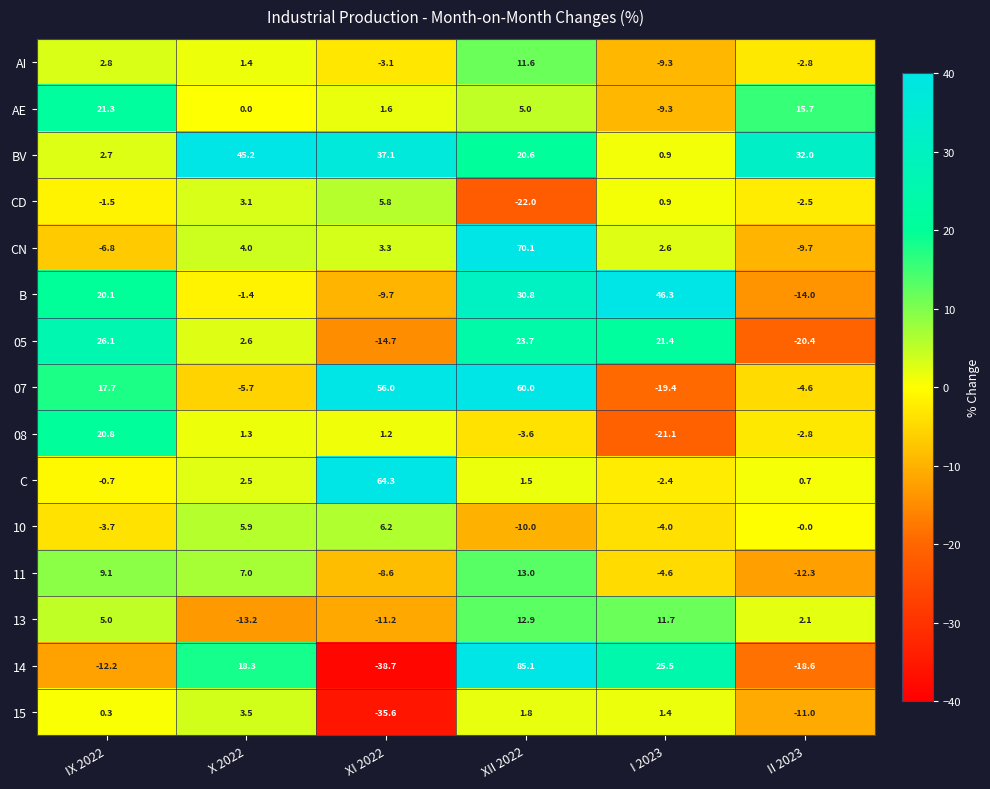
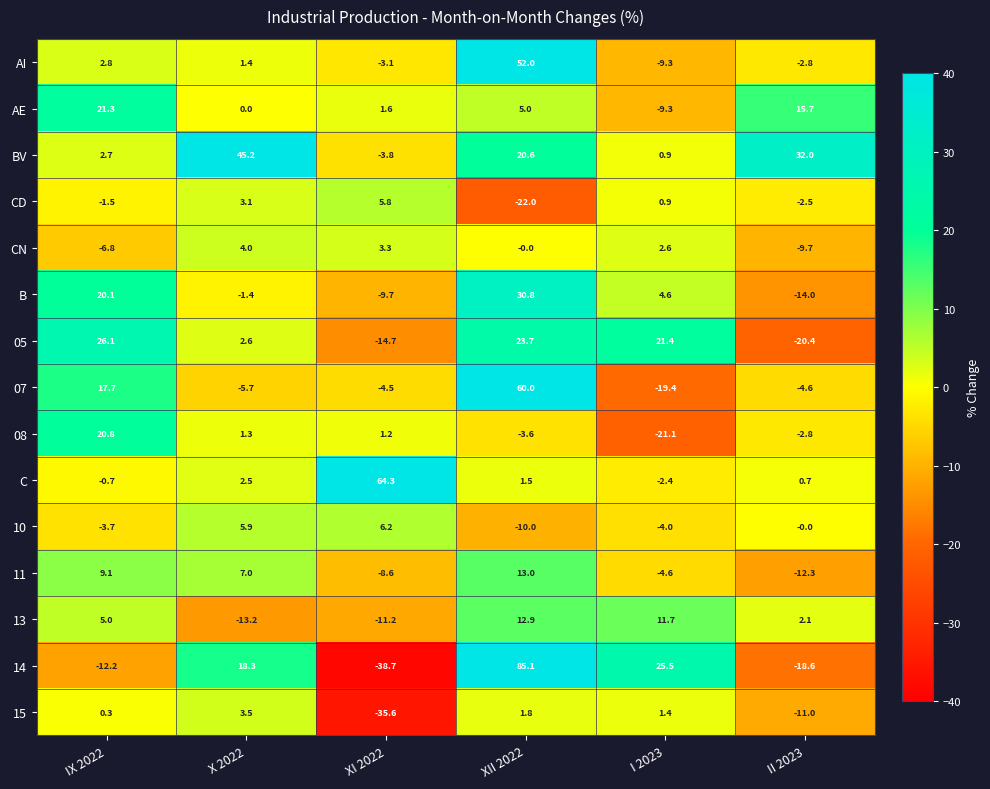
  {
    "AI": {
      "IX 2022": 2.8,
      "X 2022": 1.4,
      "XI 2022": -3.1,
-     "XII 2022": 11.6,
+     "XII 2022": 52.0,
      "I 2023": -9.3,
      "II 2023": -2.8
    },
    "AE": {
      "IX 2022": 21.3,
      "X 2022": 0.0,
      "XI 2022": 1.6,
      "XII 2022": 5.0,
      "I 2023": -9.3,
      "II 2023": 15.7
    },
    "BV": {
      "IX 2022": 2.7,
      "X 2022": 45.2,
-     "XI 2022": 37.1,
+     "XI 2022": -3.8,
      "XII 2022": 20.6,
      "I 2023": 0.9,
      "II 2023": 32.0
    },
    "CD": {
      "IX 2022": -1.5,
      "X 2022": 3.1,
      "XI 2022": 5.8,
      "XII 2022": -22.0,
      "I 2023": 0.9,
      "II 2023": -2.5
    },
    "CN": {
      "IX 2022": -6.8,
      "X 2022": 4.0,
      "XI 2022": 3.3,
-     "XII 2022": 70.1,
+     "XII 2022": -0.0,
      "I 2023": 2.6,
      "II 2023": -9.7
    },
    "B": {
      "IX 2022": 20.1,
      "X 2022": -1.4,
      "XI 2022": -9.7,
      "XII 2022": 30.8,
-     "I 2023": 46.3,
+     "I 2023": 4.6,
      "II 2023": -14.0
    },
    "05": {
      "IX 2022": 26.1,
      "X 2022": 2.6,
      "XI 2022": -14.7,
      "XII 2022": 23.7,
      "I 2023": 21.4,
      "II 2023": -20.4
    },
    "07": {
      "IX 2022": 17.7,
      "X 2022": -5.7,
-     "XI 2022": 56.0,
+     "XI 2022": -4.5,
      "XII 2022": 60.0,
      "I 2023": -19.4,
      "II 2023": -4.6
    },
    "08": {
      "IX 2022": 20.8,
      "X 2022": 1.3,
      "XI 2022": 1.2,
      "XII 2022": -3.6,
      "I 2023": -21.1,
      "II 2023": -2.8
    },
    "C": {
      "IX 2022": -0.7,
      "X 2022": 2.5,
      "XI 2022": 64.3,
      "XII 2022": 1.5,
      "I 2023": -2.4,
      "II 2023": 0.7
    },
    "10": {
      "IX 2022": -3.7,
      "X 2022": 5.9,
      "XI 2022": 6.2,
      "XII 2022": -10.0,
      "I 2023": -4.0,
      "II 2023": -0.0
    },
    "11": {
      "IX 2022": 9.1,
      "X 2022": 7.0,
      "XI 2022": -8.6,
      "XII 2022": 13.0,
      "I 2023": -4.6,
      "II 2023": -12.3
    },
    "13": {
      "IX 2022": 5.0,
      "X 2022": -13.2,
      "XI 2022": -11.2,
      "XII 2022": 12.9,
      "I 2023": 11.7,
      "II 2023": 2.1
    },
    "14": {
      "IX 2022": -12.2,
      "X 2022": 18.3,
      "XI 2022": -38.7,
      "XII 2022": 85.1,
      "I 2023": 25.5,
      "II 2023": -18.6
    },
    "15": {
      "IX 2022": 0.3,
      "X 2022": 3.5,
      "XI 2022": -35.6,
      "XII 2022": 1.8,
      "I 2023": 1.4,
      "II 2023": -11.0
    }
  }
